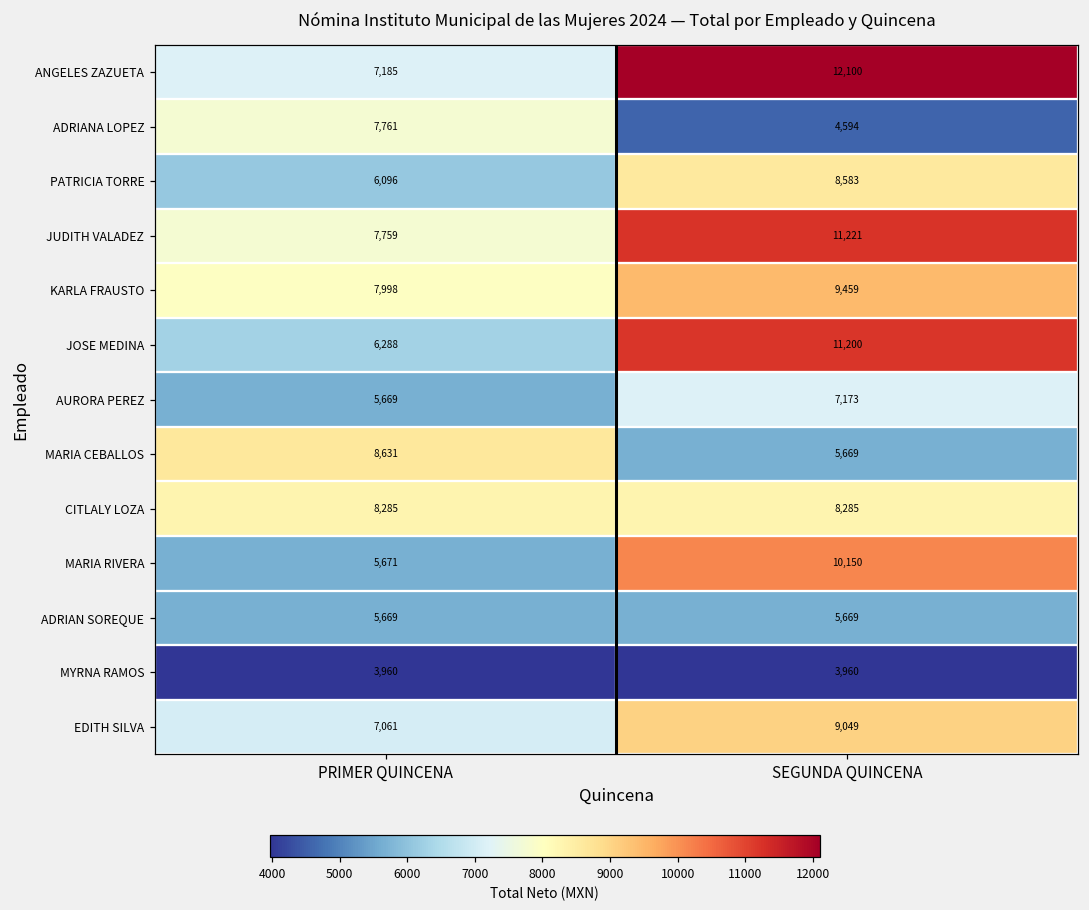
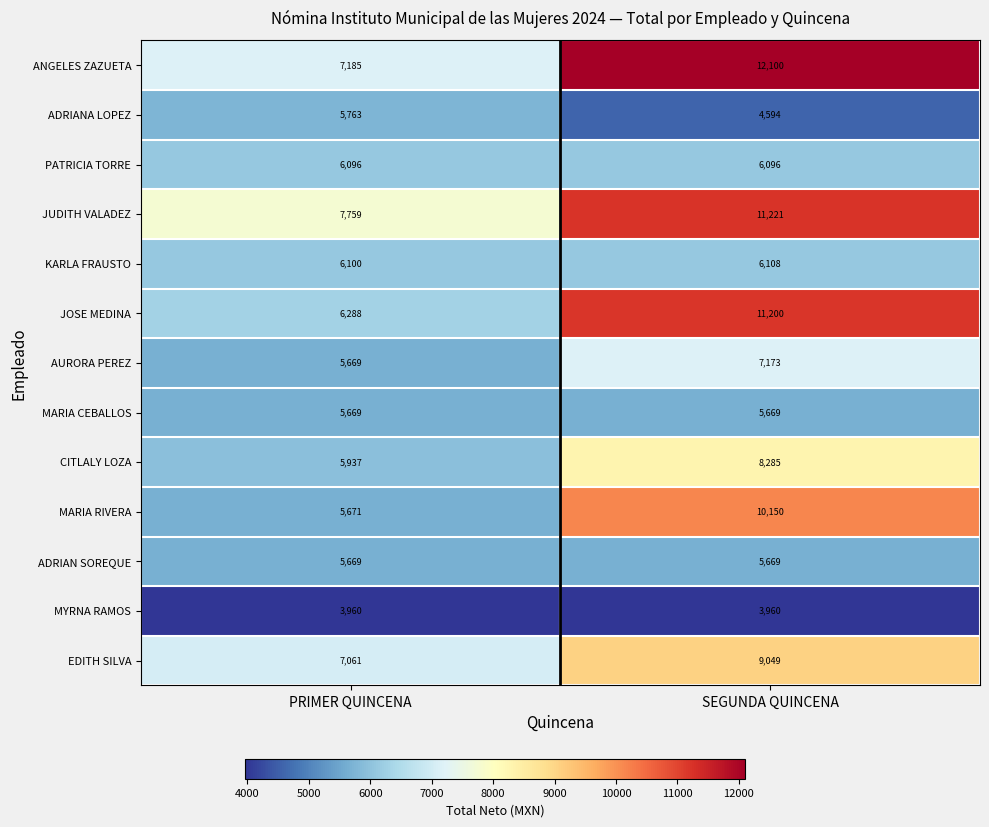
  {
    "ANGELES ZAZUETA": {
      "PRIMER QUINCENA": "7,185",
      "SEGUNDA QUINCENA": "12,100"
    },
    "ADRIANA LOPEZ": {
-     "PRIMER QUINCENA": "7,761",
+     "PRIMER QUINCENA": "5,763",
      "SEGUNDA QUINCENA": "4,594"
    },
    "PATRICIA TORRE": {
      "PRIMER QUINCENA": "6,096",
-     "SEGUNDA QUINCENA": "8,583"
+     "SEGUNDA QUINCENA": "6,096"
    },
    "JUDITH VALADEZ": {
      "PRIMER QUINCENA": "7,759",
      "SEGUNDA QUINCENA": "11,221"
    },
    "KARLA FRAUSTO": {
-     "PRIMER QUINCENA": "7,998",
-     "SEGUNDA QUINCENA": "9,459"
+     "PRIMER QUINCENA": "6,100",
+     "SEGUNDA QUINCENA": "6,108"
    },
    "JOSE MEDINA": {
      "PRIMER QUINCENA": "6,288",
      "SEGUNDA QUINCENA": "11,200"
    },
    "AURORA PEREZ": {
      "PRIMER QUINCENA": "5,669",
      "SEGUNDA QUINCENA": "7,173"
    },
    "MARIA CEBALLOS": {
-     "PRIMER QUINCENA": "8,631",
+     "PRIMER QUINCENA": "5,669",
      "SEGUNDA QUINCENA": "5,669"
    },
    "CITLALY LOZA": {
-     "PRIMER QUINCENA": "8,285",
+     "PRIMER QUINCENA": "5,937",
      "SEGUNDA QUINCENA": "8,285"
    },
    "MARIA RIVERA": {
      "PRIMER QUINCENA": "5,671",
      "SEGUNDA QUINCENA": "10,150"
    },
    "ADRIAN SOREQUE": {
      "PRIMER QUINCENA": "5,669",
      "SEGUNDA QUINCENA": "5,669"
    },
    "MYRNA RAMOS": {
      "PRIMER QUINCENA": "3,960",
      "SEGUNDA QUINCENA": "3,960"
    },
    "EDITH SILVA": {
      "PRIMER QUINCENA": "7,061",
      "SEGUNDA QUINCENA": "9,049"
    }
  }
